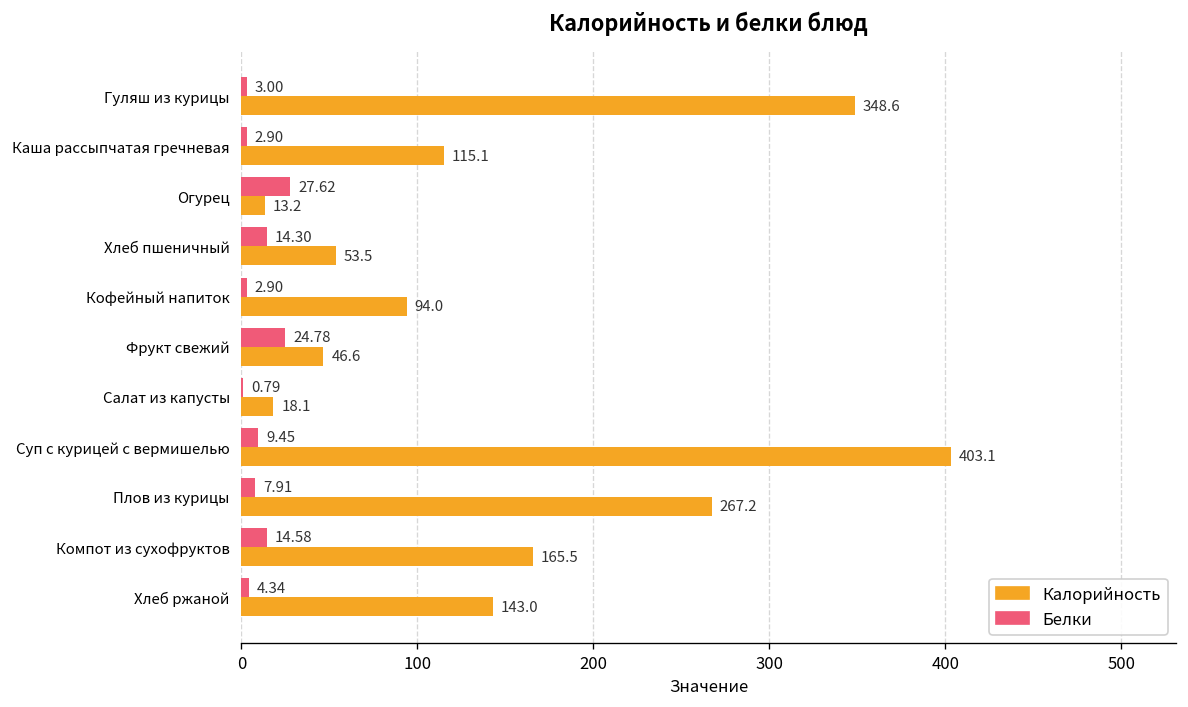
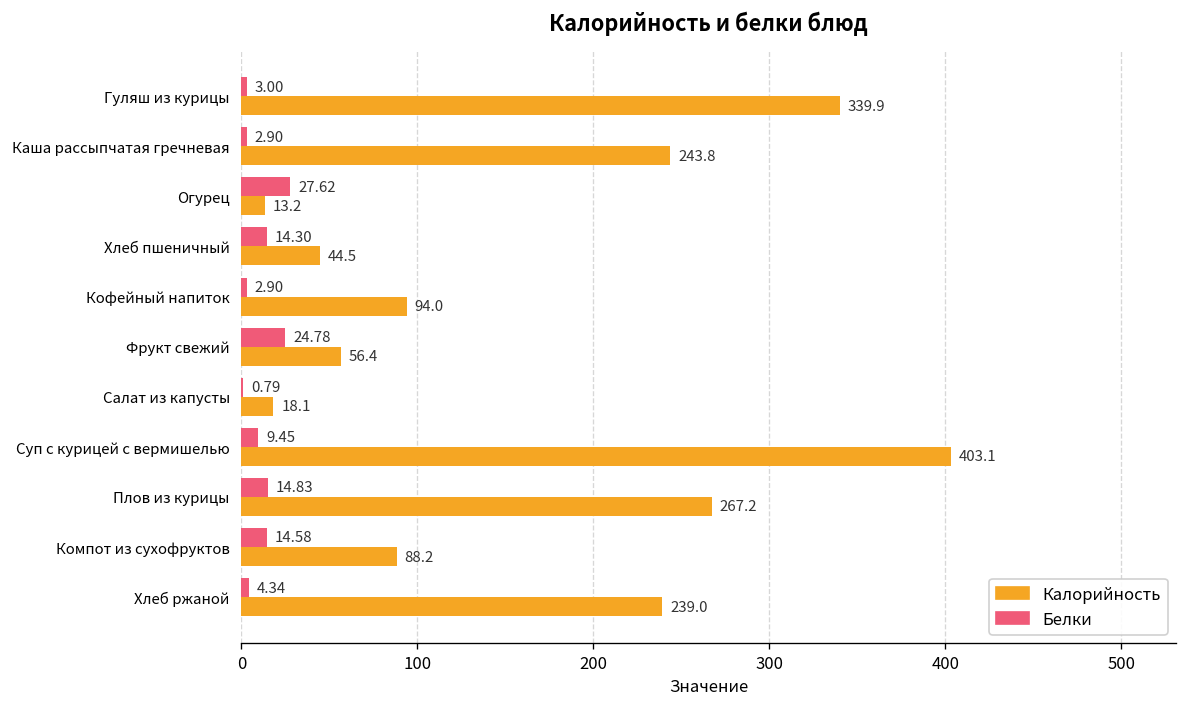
  {
    "Калорийность": {
-     "Гуляш из курицы": 348.6,
-     "Каша рассыпчатая гречневая": 115.1,
+     "Гуляш из курицы": 339.9,
+     "Каша рассыпчатая гречневая": 243.8,
      "Огурец": 13.2,
-     "Хлеб пшеничный": 53.5,
+     "Хлеб пшеничный": 44.5,
      "Кофейный напиток": 94.0,
-     "Фрукт свежий": 46.6,
+     "Фрукт свежий": 56.4,
      "Салат из капусты": 18.1,
      "Суп с курицей с вермишелью": 403.1,
      "Плов из курицы": 267.2,
-     "Компот из сухофруктов": 165.5,
-     "Хлеб ржаной": 143.0
+     "Компот из сухофруктов": 88.2,
+     "Хлеб ржаной": 239.0
    },
    "Белки": {
      "Гуляш из курицы": 3.00,
      "Каша рассыпчатая гречневая": 2.90,
      "Огурец": 27.62,
      "Хлеб пшеничный": 14.30,
      "Кофейный напиток": 2.90,
      "Фрукт свежий": 24.78,
      "Салат из капусты": 0.79,
      "Суп с курицей с вермишелью": 9.45,
-     "Плов из курицы": 7.91,
+     "Плов из курицы": 14.83,
      "Компот из сухофруктов": 14.58,
      "Хлеб ржаной": 4.34
    }
  }
